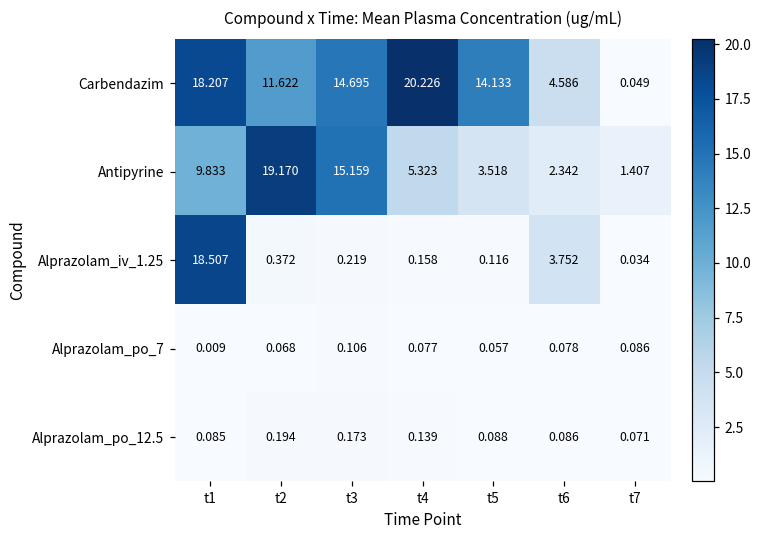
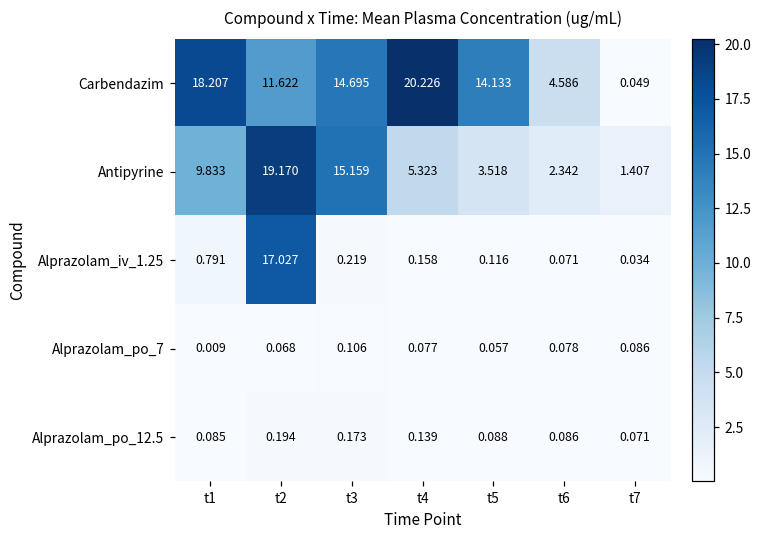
  {
    "Carbendazim": {
      "t1": 18.207,
      "t2": 11.622,
      "t3": 14.695,
      "t4": 20.226,
      "t5": 14.133,
      "t6": 4.586,
      "t7": 0.049
    },
    "Antipyrine": {
      "t1": 9.833,
      "t2": 19.170,
      "t3": 15.159,
      "t4": 5.323,
      "t5": 3.518,
      "t6": 2.342,
      "t7": 1.407
    },
    "Alprazolam_iv_1.25": {
-     "t1": 18.507,
-     "t2": 0.372,
+     "t1": 0.791,
+     "t2": 17.027,
      "t3": 0.219,
      "t4": 0.158,
      "t5": 0.116,
-     "t6": 3.752,
+     "t6": 0.071,
      "t7": 0.034
    },
    "Alprazolam_po_7": {
      "t1": 0.009,
      "t2": 0.068,
      "t3": 0.106,
      "t4": 0.077,
      "t5": 0.057,
      "t6": 0.078,
      "t7": 0.086
    },
    "Alprazolam_po_12.5": {
      "t1": 0.085,
      "t2": 0.194,
      "t3": 0.173,
      "t4": 0.139,
      "t5": 0.088,
      "t6": 0.086,
      "t7": 0.071
    }
  }
